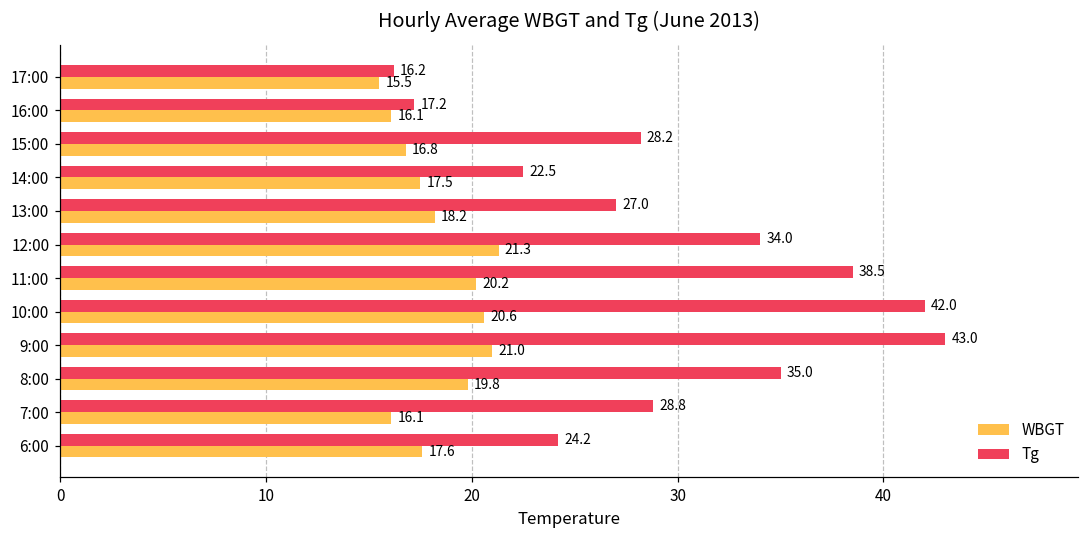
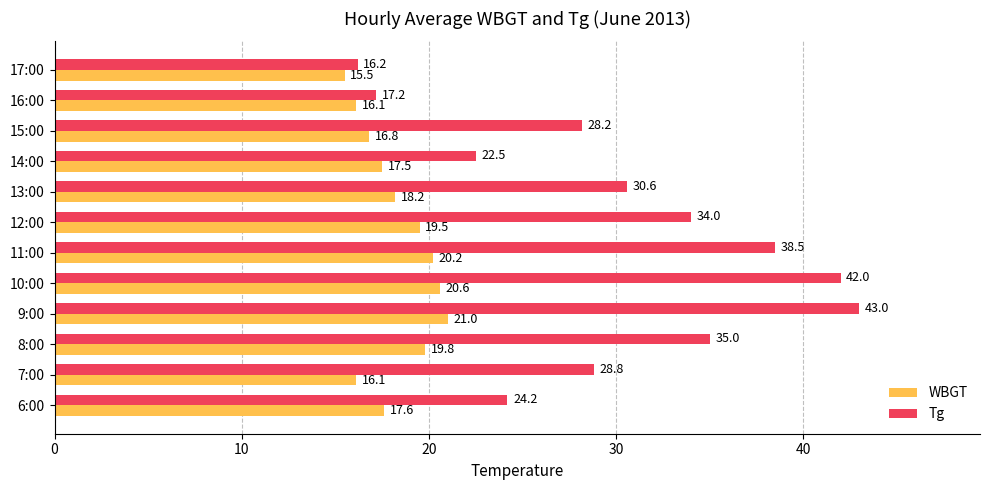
  {
    "WBGT": {
      "17:00": 15.5,
      "16:00": 16.1,
      "15:00": 16.8,
      "14:00": 17.5,
      "13:00": 18.2,
-     "12:00": 21.3,
+     "12:00": 19.5,
      "11:00": 20.2,
      "10:00": 20.6,
      "9:00": 21.0,
      "8:00": 19.8,
      "7:00": 16.1,
      "6:00": 17.6
    },
    "Tg": {
      "17:00": 16.2,
      "16:00": 17.2,
      "15:00": 28.2,
      "14:00": 22.5,
-     "13:00": 27.0,
+     "13:00": 30.6,
      "12:00": 34.0,
      "11:00": 38.5,
      "10:00": 42.0,
      "9:00": 43.0,
      "8:00": 35.0,
      "7:00": 28.8,
      "6:00": 24.2
    }
  }
